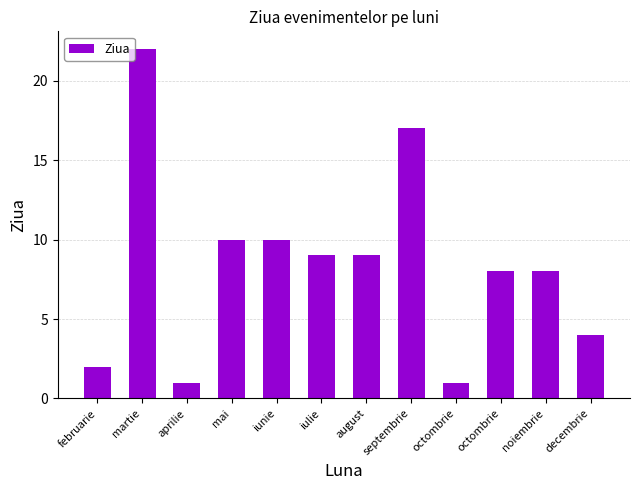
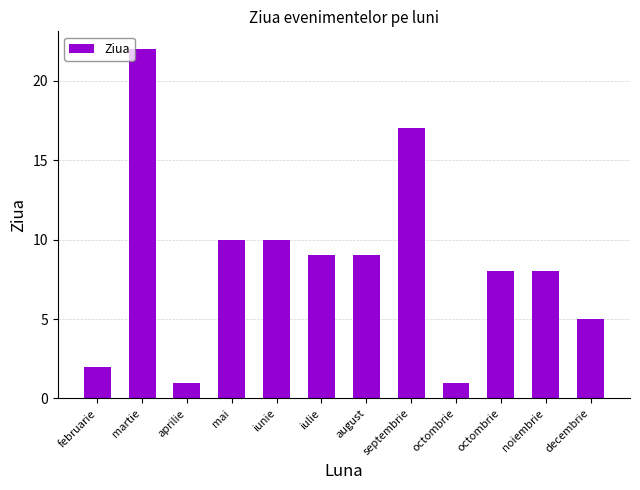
  {
    "februarie": 2,
    "martie": 22,
    "aprilie": 1,
    "mai": 10,
    "iunie": 10,
    "iulie": 9,
    "august": 9,
    "septembrie": 17,
    "noiembrie": 8,
-   "decembrie": 4
+   "decembrie": 5
  }
